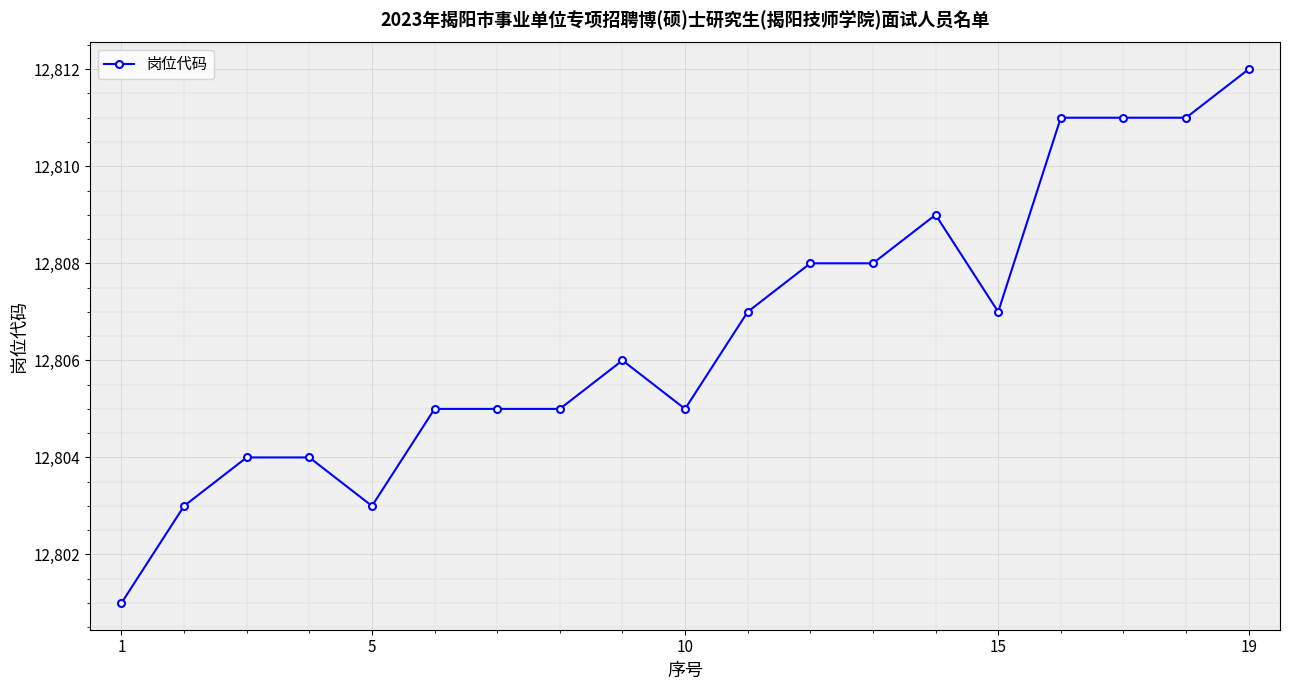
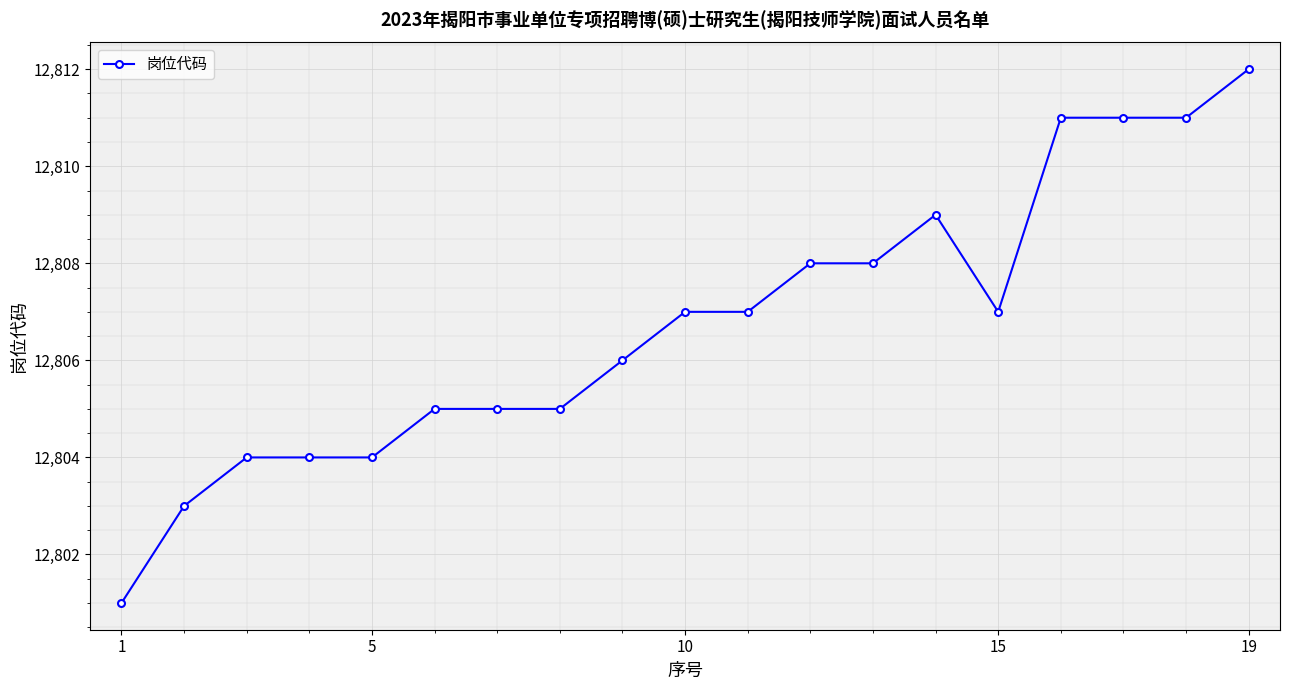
  {
    "1": "12,801",
-   "5": "12,803",
-   "10": "12,805",
+   "5": "12,804",
+   "10": "12,807",
    "15": "12,807",
    "19": "12,812"
  }
